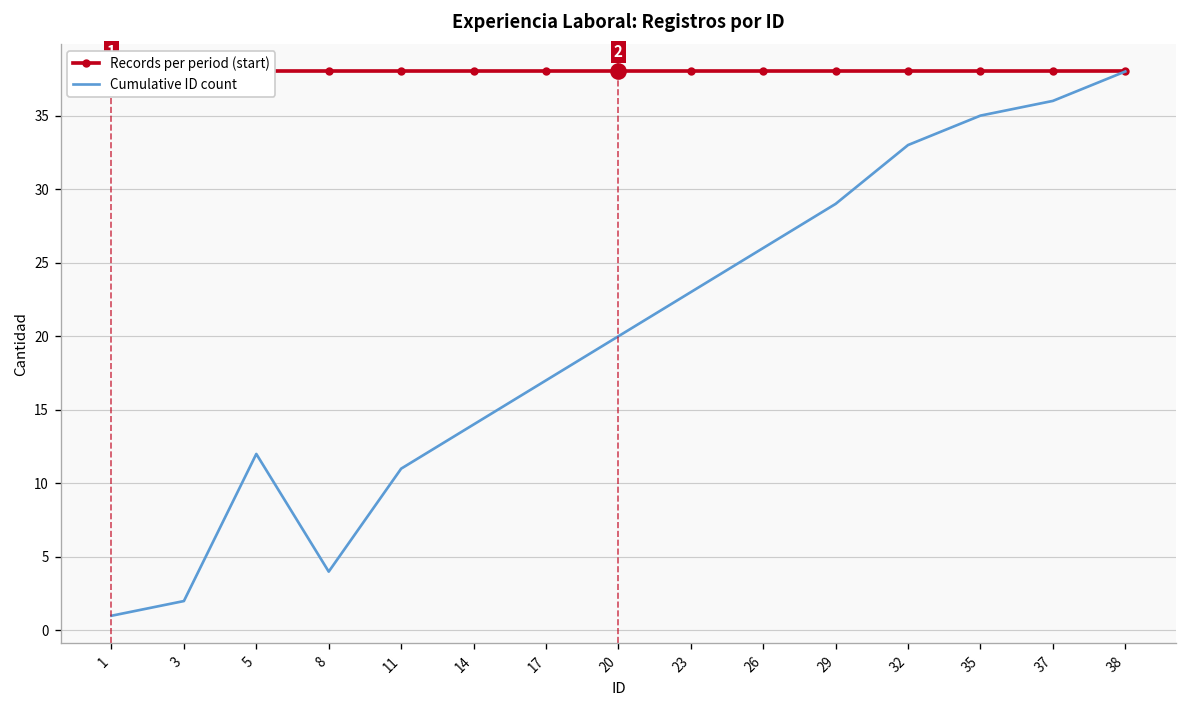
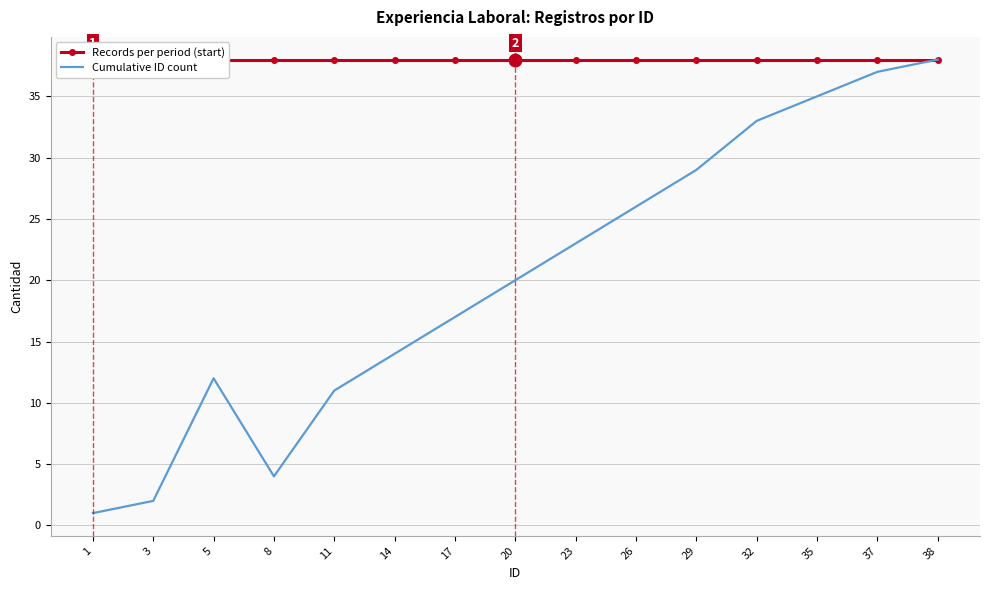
  {
    "Cumulative ID count": {
      "1": 1,
      "3": 2,
      "5": 12,
      "8": 4,
      "11": 11,
      "14": 14,
      "17": 17,
      "20": 20,
      "23": 23,
      "26": 26,
      "29": 29,
      "32": 33,
      "35": 35,
-     "37": 36
+     "37": 37
    }
  }
